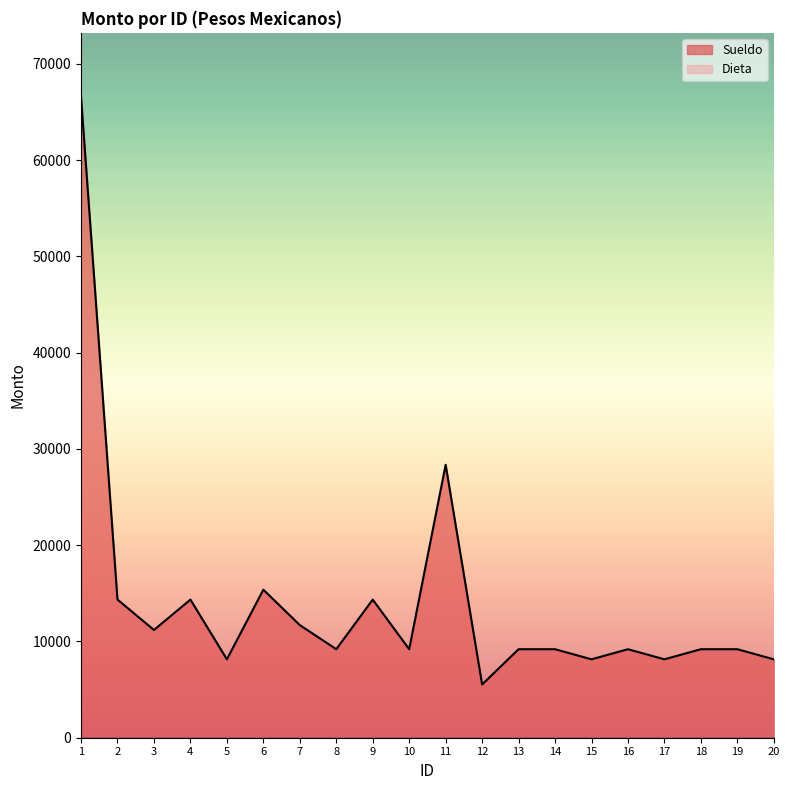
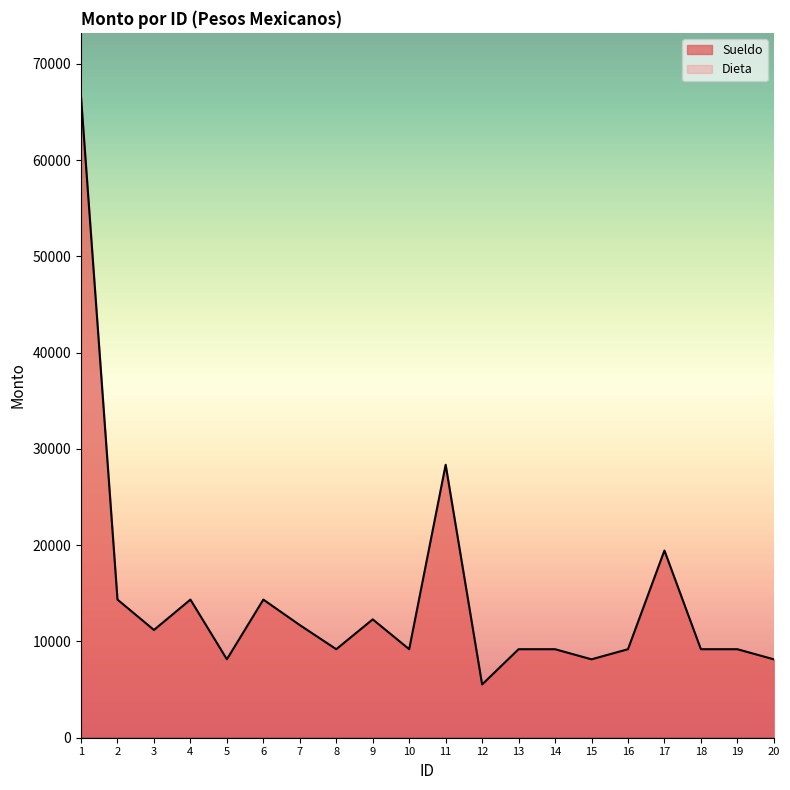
  {
    "Sueldo": {
      "1": 67000,
      "2": 14000,
      "3": 11000,
      "4": 14000,
      "5": 8000,
-     "6": 15000,
+     "6": 14000,
      "7": 12000,
      "8": 9000,
-     "9": 14000,
+     "9": 12000,
      "10": 9000,
      "11": 28000,
      "12": 6000,
      "13": 9000,
      "14": 9000,
      "15": 8000,
      "16": 9000,
-     "17": 8000,
+     "17": 19000,
      "18": 9000,
      "19": 9000,
      "20": 8000
    },
    "Dieta": {
      "1": 0,
      "2": 0,
      "3": 0,
      "4": 0,
      "5": 0,
      "6": 0,
      "7": 0,
      "8": 0,
      "9": 0,
      "10": 0,
      "11": 0,
      "12": 0,
      "13": 0,
      "14": 0,
      "15": 0,
      "16": 0,
      "17": 0,
      "18": 0,
      "19": 0,
      "20": 0
    }
  }
